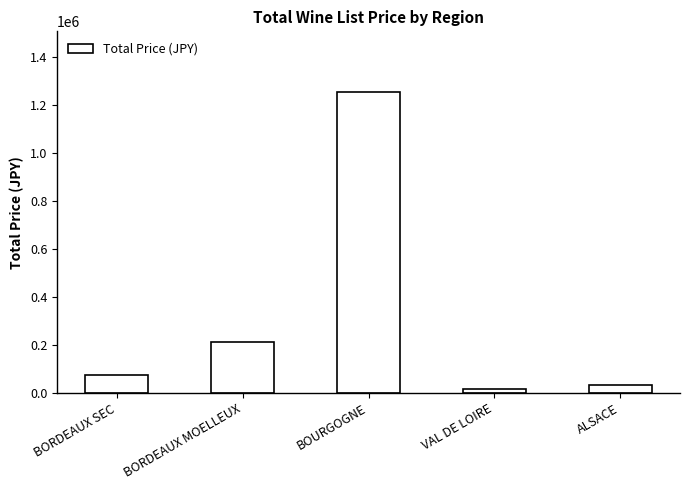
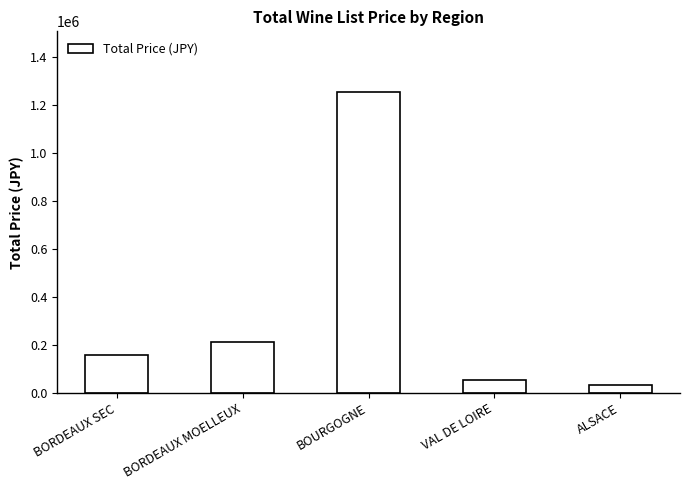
  {
-   "BORDEAUX SEC": 80000,
+   "BORDEAUX SEC": 160000,
    "BORDEAUX MOELLEUX": 210000,
    "BOURGOGNE": 1260000,
-   "VAL DE LOIRE": 20000,
+   "VAL DE LOIRE": 50000,
    "ALSACE": 40000
  }
